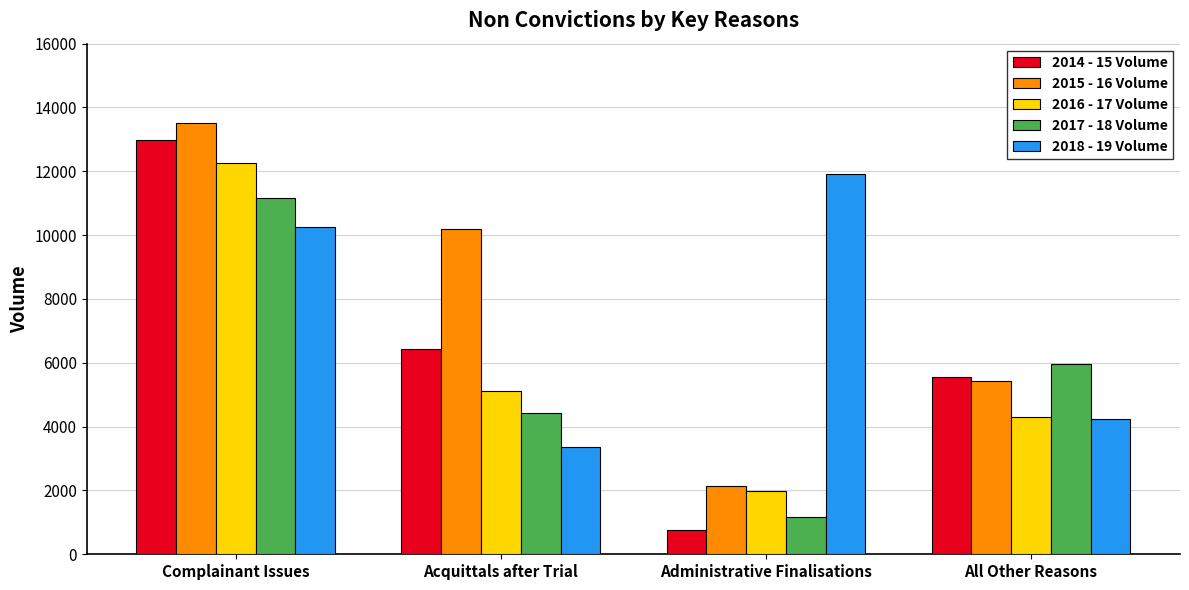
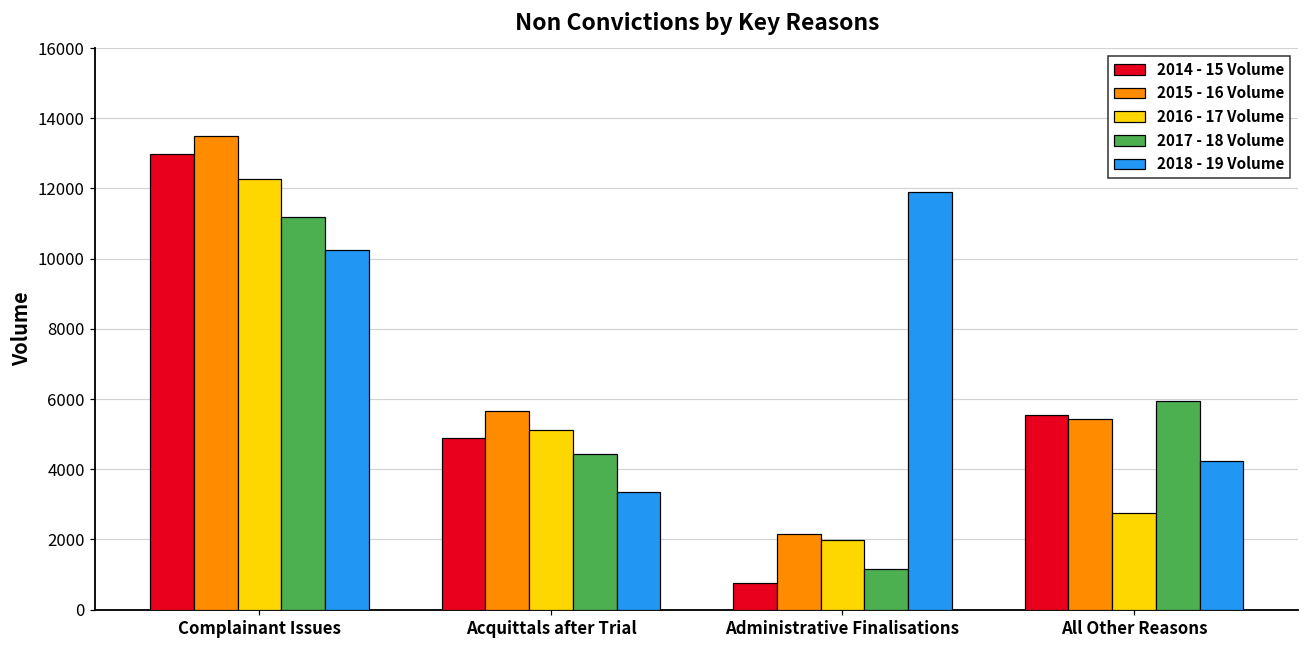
  {
    "2014 - 15 Volume": {
      "Complainant Issues": 13000,
-     "Acquittals after Trial": 6400,
+     "Acquittals after Trial": 4900,
      "Administrative Finalisations": 800,
      "All Other Reasons": 5500
    },
    "2015 - 16 Volume": {
      "Complainant Issues": 13500,
-     "Acquittals after Trial": 10200,
+     "Acquittals after Trial": 5700,
      "Administrative Finalisations": 2200,
      "All Other Reasons": 5400
    },
    "2016 - 17 Volume": {
      "Complainant Issues": 12300,
      "Acquittals after Trial": 5100,
      "Administrative Finalisations": 2000,
-     "All Other Reasons": 4300
+     "All Other Reasons": 2800
    },
    "2017 - 18 Volume": {
      "Complainant Issues": 11200,
      "Acquittals after Trial": 4400,
      "Administrative Finalisations": 1200,
      "All Other Reasons": 6000
    },
    "2018 - 19 Volume": {
      "Complainant Issues": 10300,
      "Acquittals after Trial": 3400,
      "Administrative Finalisations": 11900,
      "All Other Reasons": 4200
    }
  }
